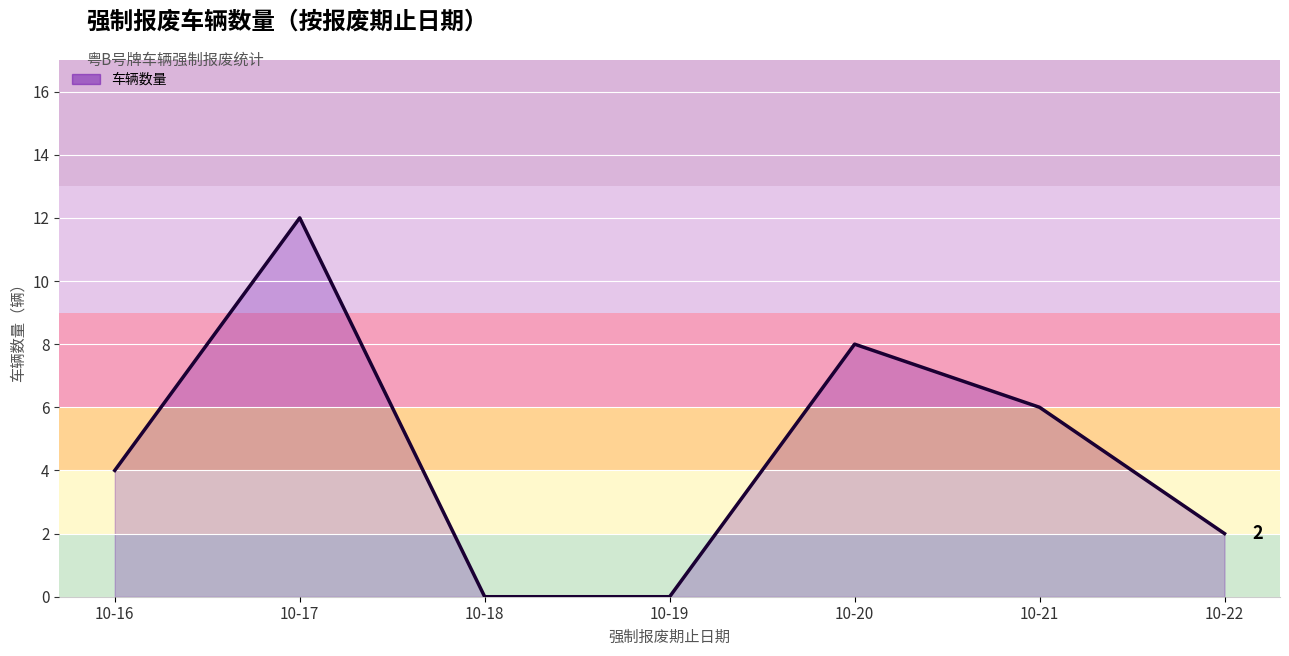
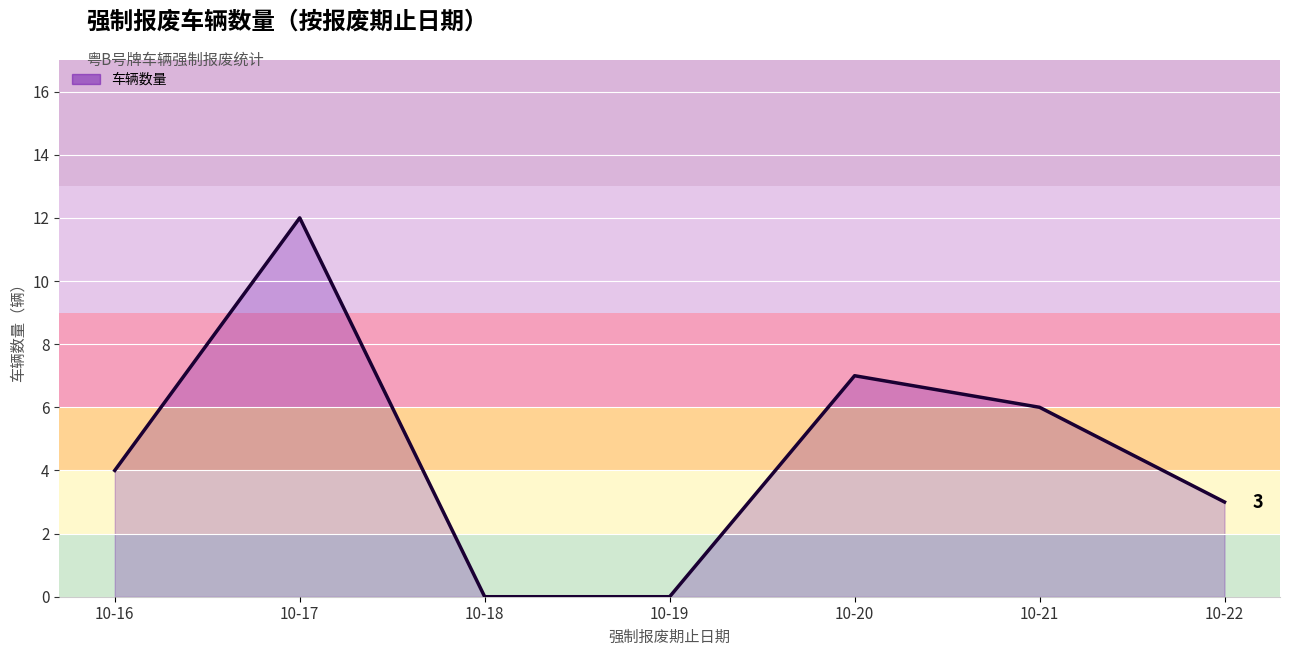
  {
-   "10-20": 8,
-   "10-22": 2
+   "10-20": 7,
+   "10-22": 3
  }
